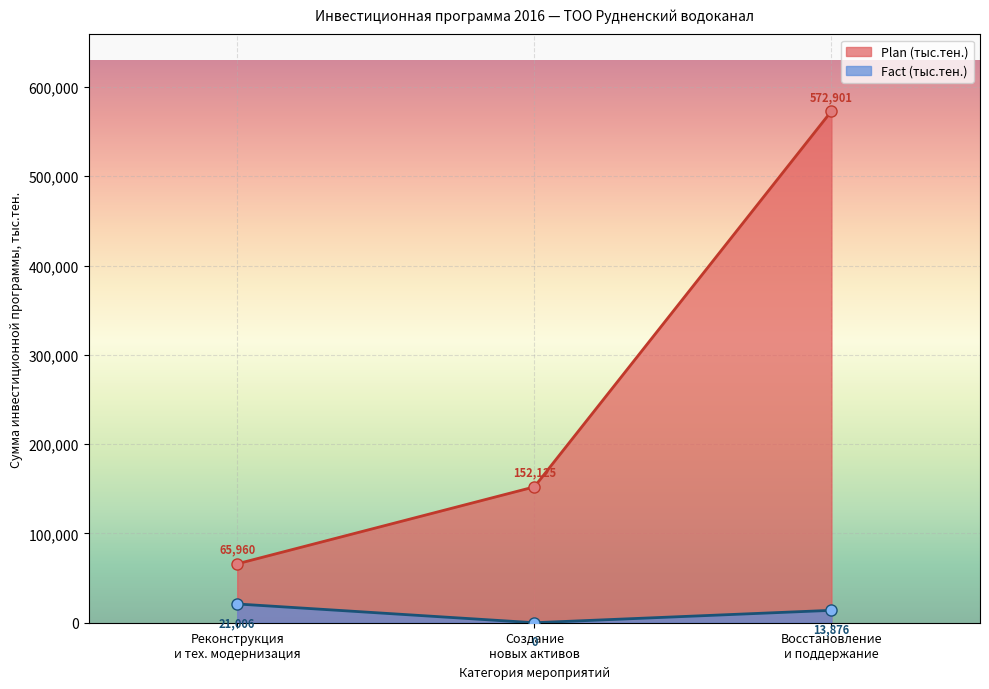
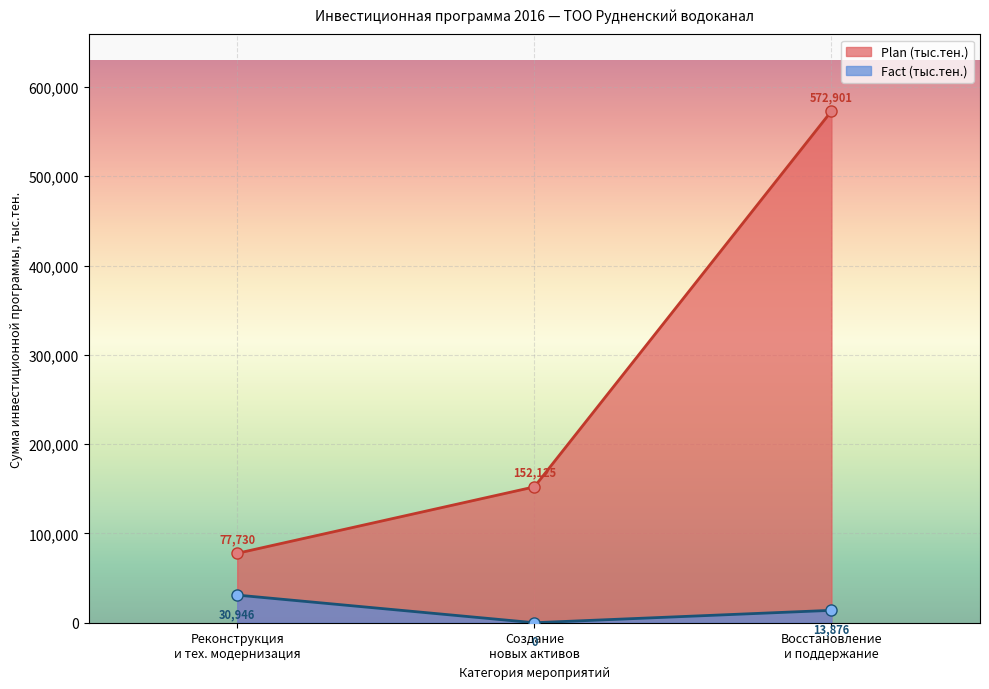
  {
    "Plan (тыс.тен.)": {
-     "Реконструкция и тех. модернизация": "65,960",
+     "Реконструкция и тех. модернизация": "77,730",
      "Создание новых активов": "152,125",
      "Восстановление и поддержание": "572,901"
    },
    "Fact (тыс.тен.)": {
-     "Реконструкция и тех. модернизация": "21,006",
+     "Реконструкция и тех. модернизация": "30,946",
      "Создание новых активов": "0",
      "Восстановление и поддержание": "13,876"
    }
  }
